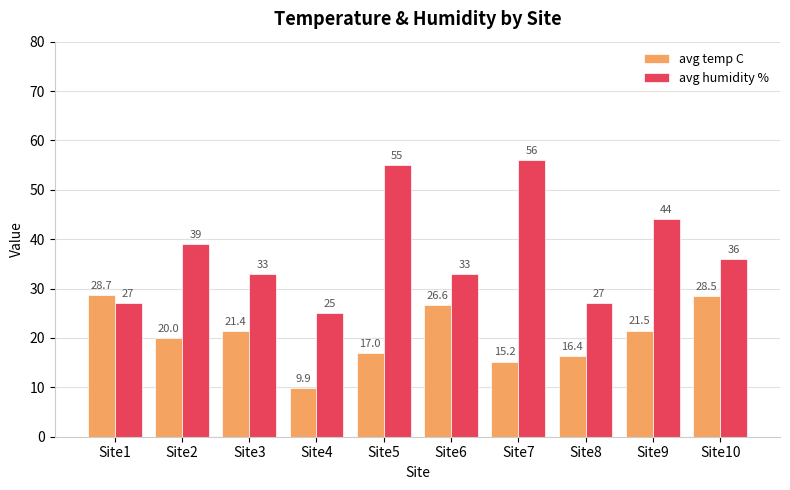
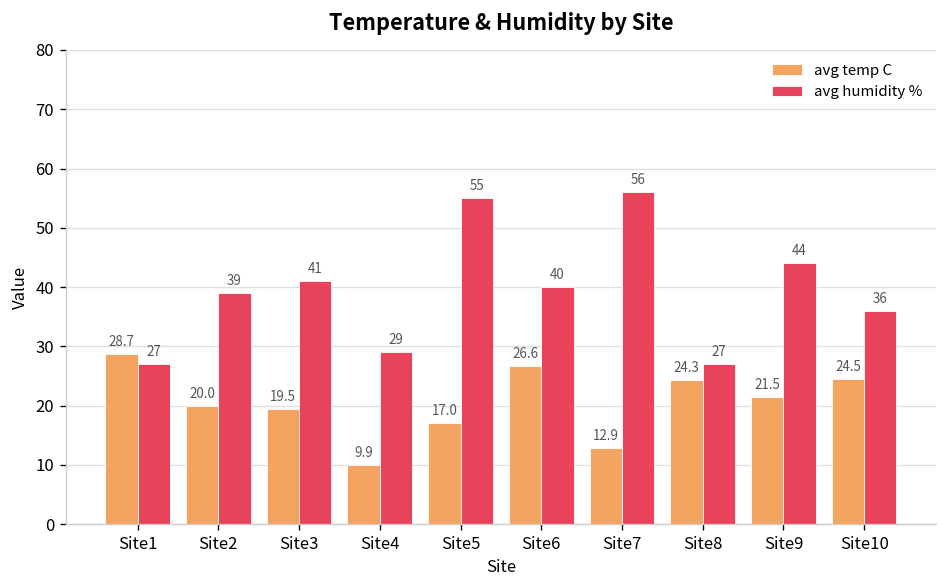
  {
    "avg temp C": {
      "Site1": 28.7,
      "Site2": 20.0,
-     "Site3": 21.4,
+     "Site3": 19.5,
      "Site4": 9.9,
      "Site5": 17.0,
      "Site6": 26.6,
-     "Site7": 15.2,
-     "Site8": 16.4,
+     "Site7": 12.9,
+     "Site8": 24.3,
      "Site9": 21.5,
-     "Site10": 28.5
+     "Site10": 24.5
    },
    "avg humidity %": {
      "Site1": 27,
      "Site2": 39,
-     "Site3": 33,
-     "Site4": 25,
+     "Site3": 41,
+     "Site4": 29,
      "Site5": 55,
-     "Site6": 33,
+     "Site6": 40,
      "Site7": 56,
      "Site8": 27,
      "Site9": 44,
      "Site10": 36
    }
  }
